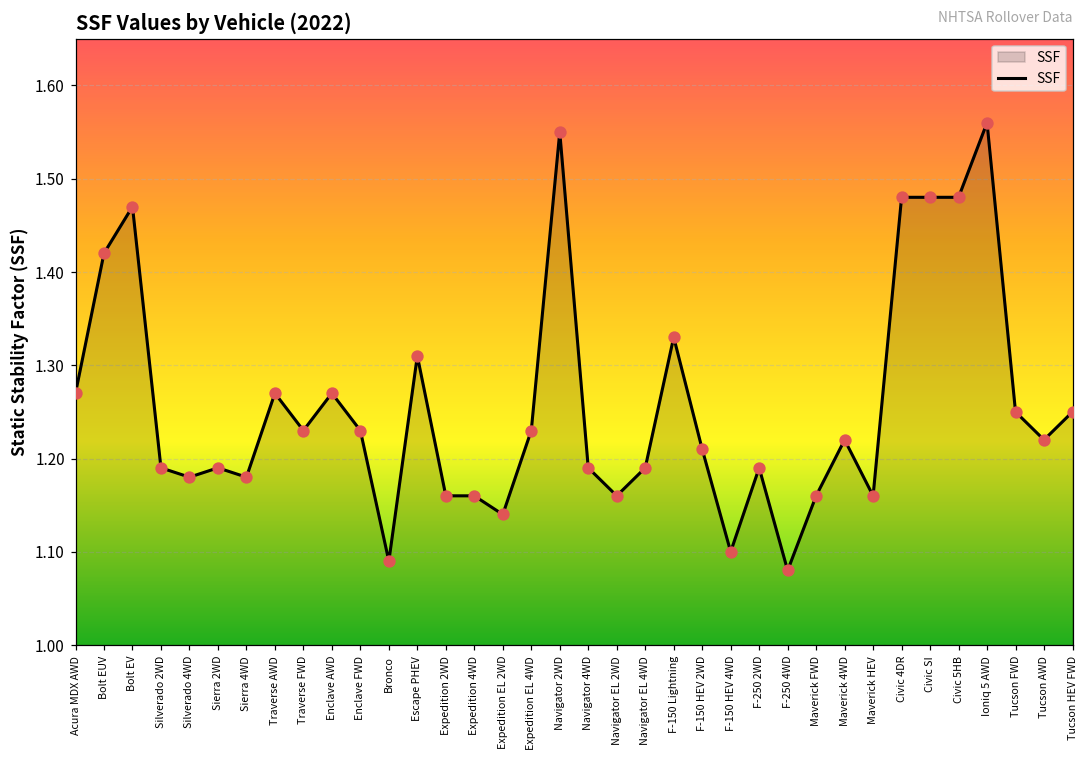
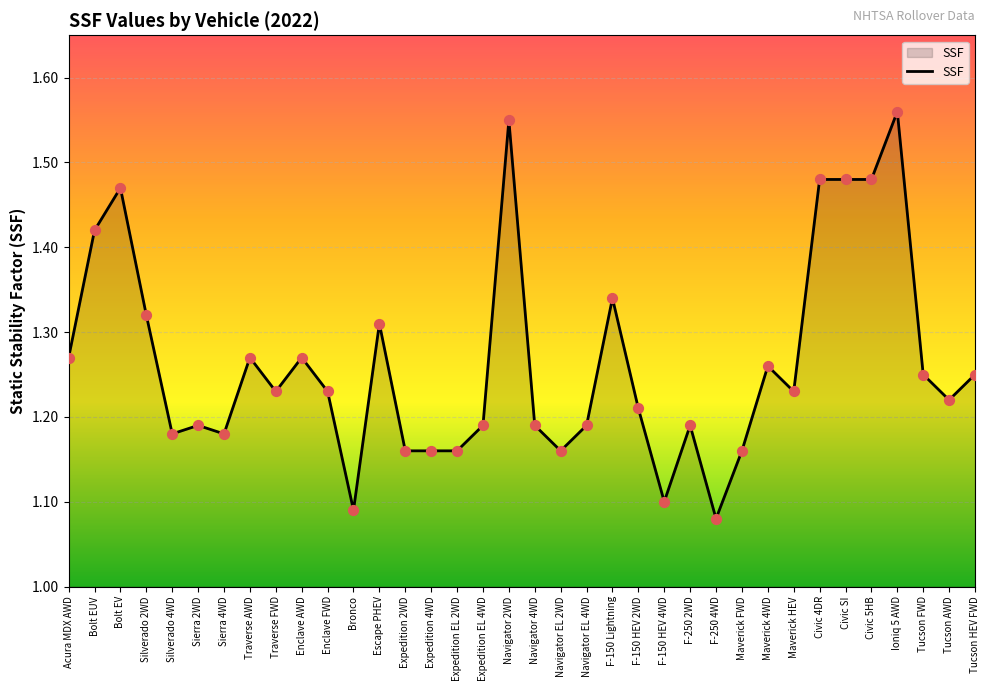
  {
    "Acura MDX AWD": 1.27,
    "Bolt EUV": 1.42,
    "Bolt EV": 1.47,
-   "Silverado 2WD": 1.19,
+   "Silverado 2WD": 1.32,
    "Silverado 4WD": 1.18,
    "Sierra 2WD": 1.19,
    "Sierra 4WD": 1.18,
    "Traverse AWD": 1.27,
    "Traverse FWD": 1.23,
    "Enclave AWD": 1.27,
    "Enclave FWD": 1.23,
    "Bronco": 1.09,
    "Escape PHEV": 1.31,
    "Expedition 2WD": 1.16,
    "Expedition 4WD": 1.16,
-   "Expedition EL 2WD": 1.14,
-   "Expedition EL 4WD": 1.23,
+   "Expedition EL 2WD": 1.16,
+   "Expedition EL 4WD": 1.19,
    "Navigator 2WD": 1.55,
    "Navigator 4WD": 1.19,
    "Navigator EL 2WD": 1.16,
    "Navigator EL 4WD": 1.19,
-   "F-150 Lightning": 1.33,
+   "F-150 Lightning": 1.34,
    "F-150 HEV 2WD": 1.21,
    "F-150 HEV 4WD": 1.10,
    "F-250 2WD": 1.19,
    "F-250 4WD": 1.08,
    "Maverick FWD": 1.16,
-   "Maverick 4WD": 1.22,
-   "Maverick HEV": 1.16,
+   "Maverick 4WD": 1.26,
+   "Maverick HEV": 1.23,
    "Civic 4DR": 1.48,
    "Civic SI": 1.48,
    "Civic 5HB": 1.48,
    "Ioniq 5 AWD": 1.56,
    "Tucson FWD": 1.25,
    "Tucson AWD": 1.22,
    "Tucson HEV FWD": 1.25
  }
